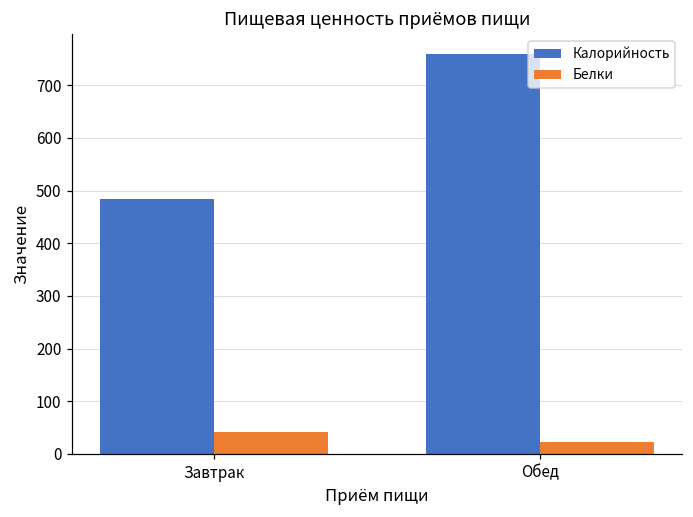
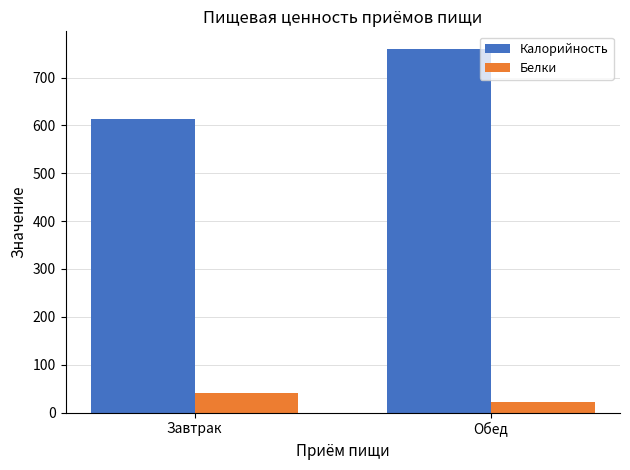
  {
    "Калорийность": {
-     "Завтрак": 480,
+     "Завтрак": 610,
      "Обед": 760
    },
    "Белки": {
      "Завтрак": 40,
      "Обед": 20
    }
  }
